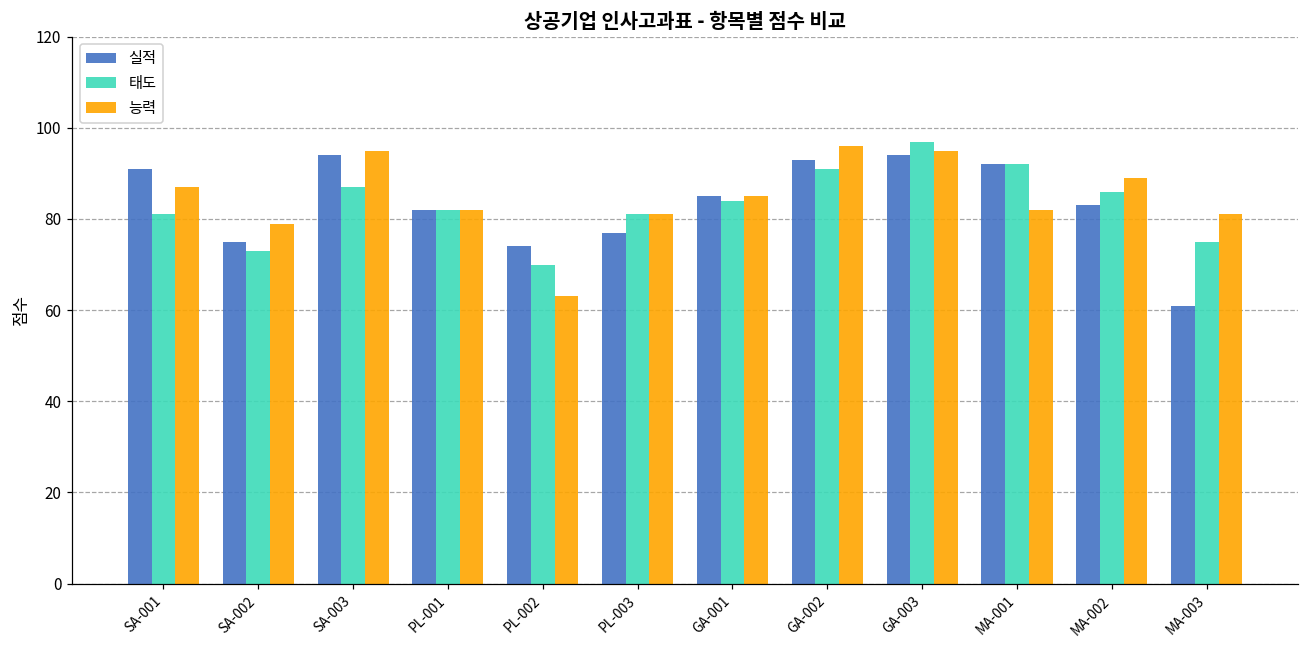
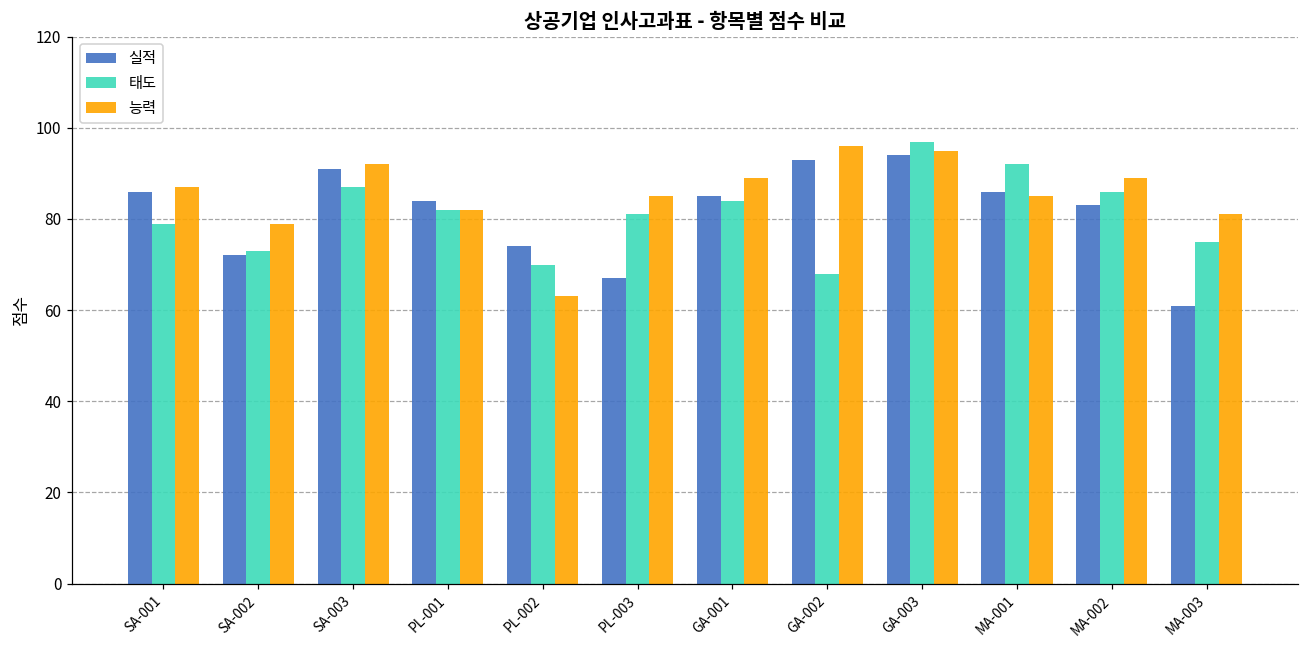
  {
    "실적": {
-     "SA-001": 91,
-     "SA-002": 75,
-     "SA-003": 94,
-     "PL-001": 82,
+     "SA-001": 86,
+     "SA-002": 72,
+     "SA-003": 91,
+     "PL-001": 84,
      "PL-002": 74,
-     "PL-003": 77,
+     "PL-003": 67,
      "GA-001": 85,
      "GA-002": 93,
      "GA-003": 94,
-     "MA-001": 92,
+     "MA-001": 86,
      "MA-002": 83,
      "MA-003": 61
    },
    "태도": {
-     "SA-001": 81,
+     "SA-001": 79,
      "SA-002": 73,
      "SA-003": 87,
      "PL-001": 82,
      "PL-002": 70,
      "PL-003": 81,
      "GA-001": 84,
-     "GA-002": 91,
+     "GA-002": 68,
      "GA-003": 97,
      "MA-001": 92,
      "MA-002": 86,
      "MA-003": 75
    },
    "능력": {
      "SA-001": 87,
      "SA-002": 79,
-     "SA-003": 95,
+     "SA-003": 92,
      "PL-001": 82,
      "PL-002": 63,
-     "PL-003": 81,
-     "GA-001": 85,
+     "PL-003": 85,
+     "GA-001": 89,
      "GA-002": 96,
      "GA-003": 95,
-     "MA-001": 82,
+     "MA-001": 85,
      "MA-002": 89,
      "MA-003": 81
    }
  }
